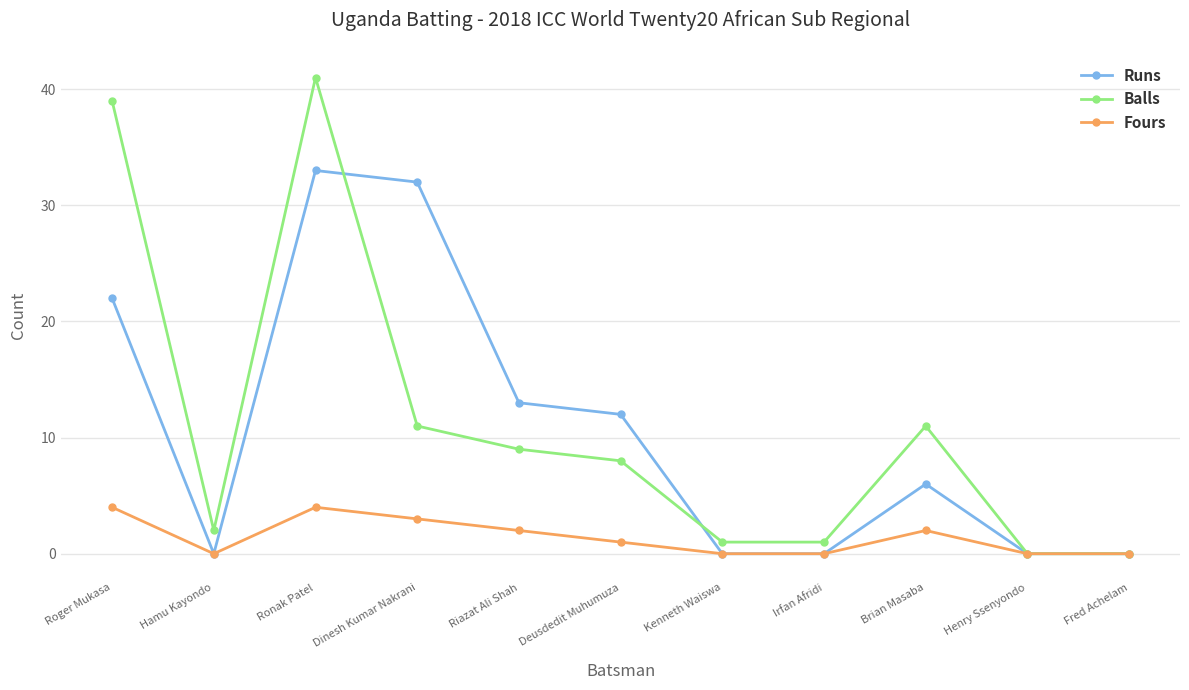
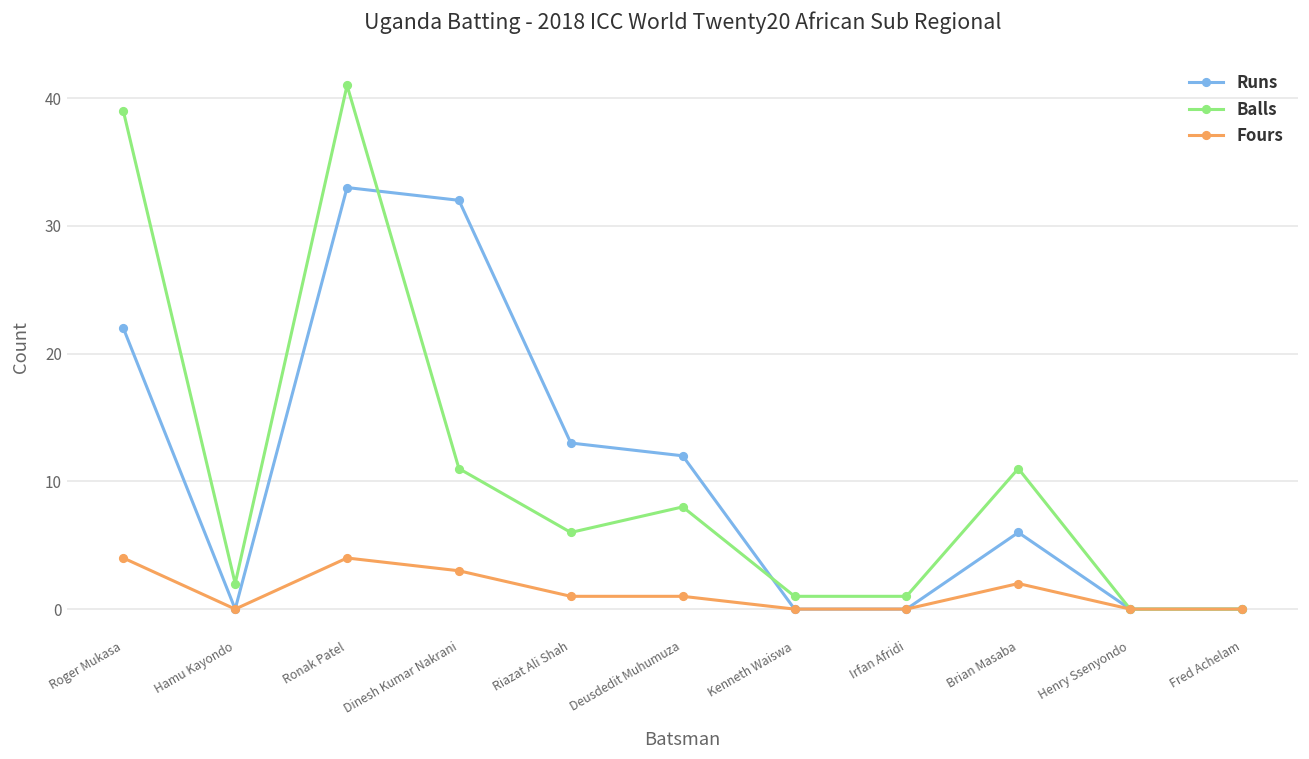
  {
    "Runs": {
      "Roger Mukasa": 22,
      "Ronak Patel": 33,
      "Dinesh Kumar Nakrani": 32,
      "Riazat Ali Shah": 13,
      "Deusdedit Muhumuza": 12,
      "Brian Masaba": 6
    },
    "Balls": {
      "Roger Mukasa": 39,
      "Hamu Kayondo": 2,
      "Ronak Patel": 41,
      "Dinesh Kumar Nakrani": 11,
-     "Riazat Ali Shah": 9,
+     "Riazat Ali Shah": 6,
      "Deusdedit Muhumuza": 8,
      "Kenneth Waiswa": 1,
      "Irfan Afridi": 1,
      "Brian Masaba": 11
    },
    "Fours": {
      "Roger Mukasa": 4,
      "Ronak Patel": 4,
      "Dinesh Kumar Nakrani": 3,
-     "Riazat Ali Shah": 2,
+     "Riazat Ali Shah": 1,
      "Deusdedit Muhumuza": 1,
      "Brian Masaba": 2
    }
  }
